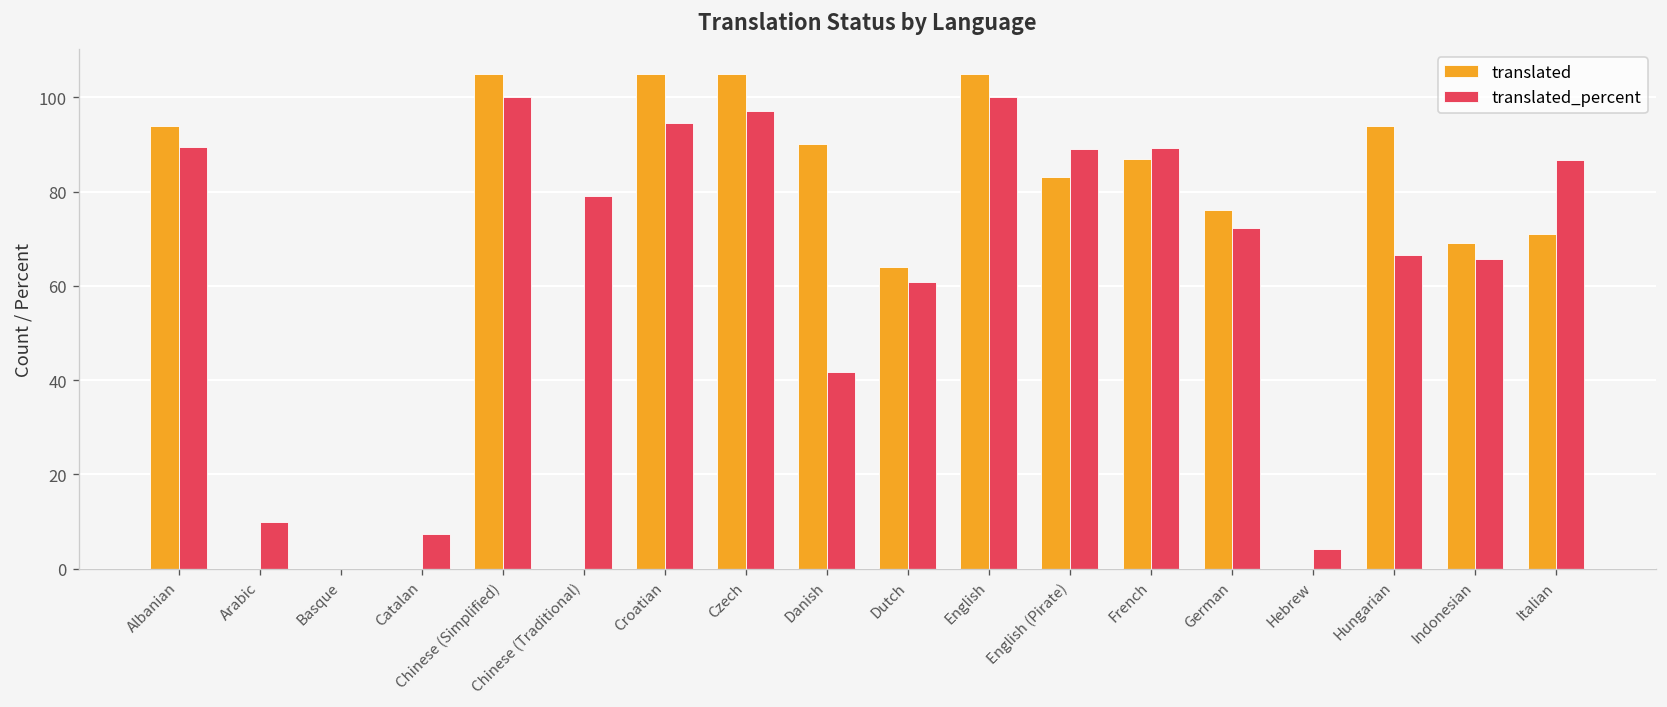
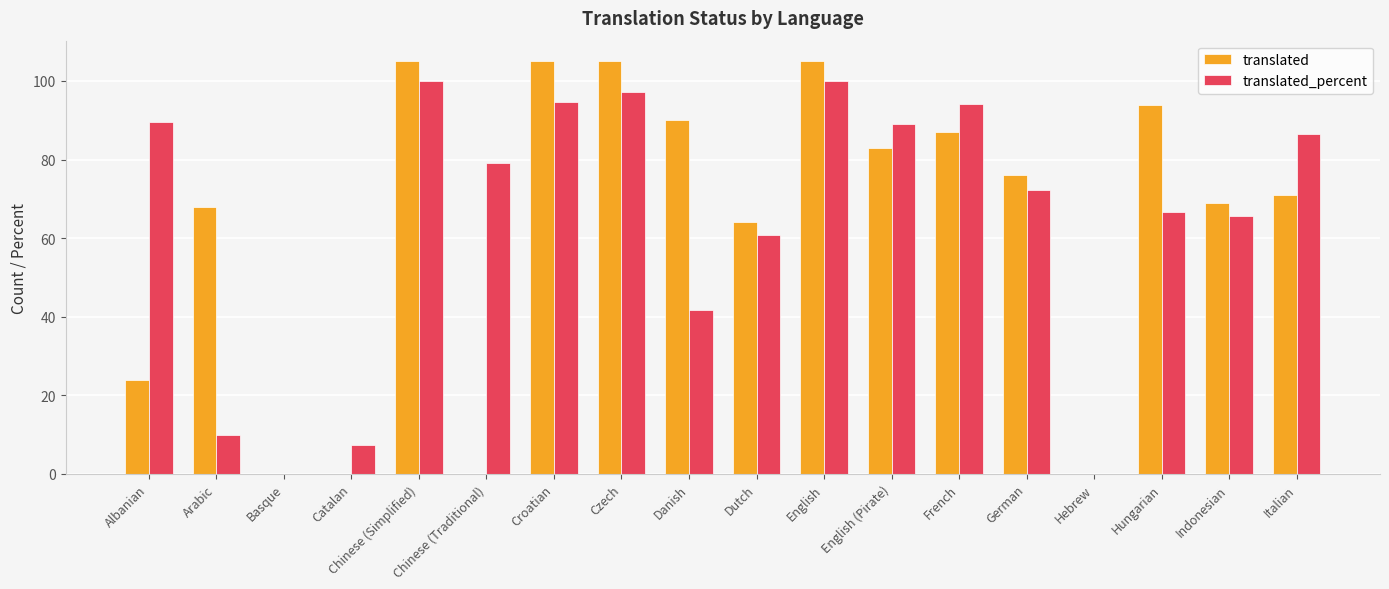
  {
    "translated": {
-     "Albanian": 94,
-     "Arabic": 0,
+     "Albanian": 24,
+     "Arabic": 68,
      "Basque": 0,
      "Catalan": 0,
      "Chinese (Simplified)": 105,
      "Chinese (Traditional)": 0,
      "Croatian": 105,
      "Czech": 105,
      "Danish": 90,
      "Dutch": 64,
      "English": 105,
      "English (Pirate)": 83,
      "French": 87,
      "German": 76,
      "Hebrew": 0,
      "Hungarian": 94,
      "Indonesian": 69,
      "Italian": 71
    },
    "translated_percent": {
      "Albanian": 90,
      "Arabic": 10,
      "Basque": 0,
      "Catalan": 7,
      "Chinese (Simplified)": 100,
      "Chinese (Traditional)": 79,
      "Croatian": 95,
      "Czech": 97,
      "Danish": 42,
      "Dutch": 61,
      "English": 100,
      "English (Pirate)": 89,
-     "French": 89,
+     "French": 94,
      "German": 72,
-     "Hebrew": 4,
+     "Hebrew": 0,
      "Hungarian": 67,
      "Indonesian": 66,
      "Italian": 87
    }
  }
